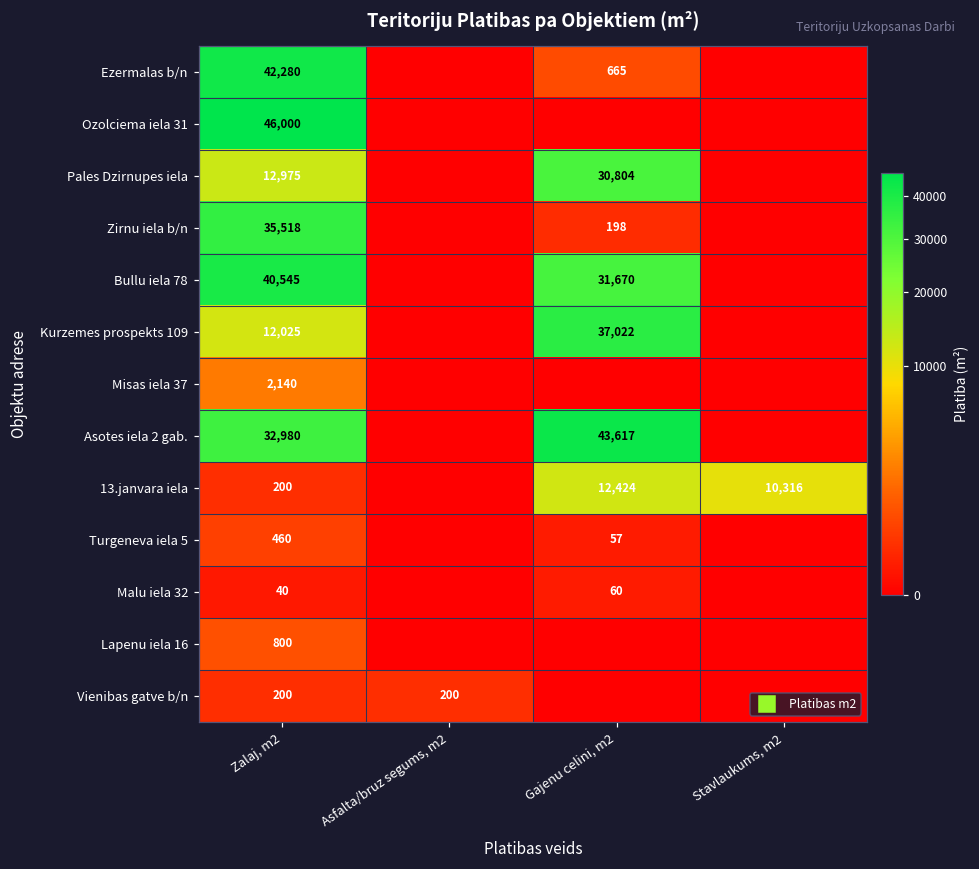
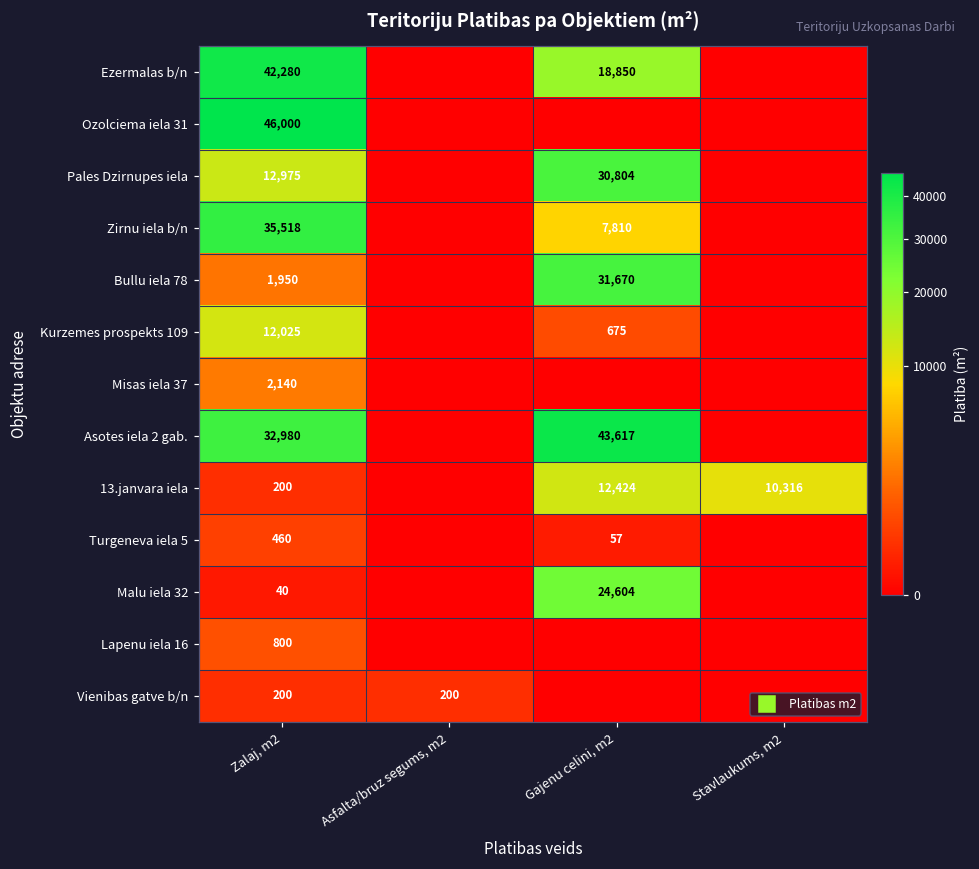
  {
    "Ezermalas b/n": {
      "Zalaj, m2": "42,280",
-     "Gajenu celini, m2": "665"
+     "Gajenu celini, m2": "18,850"
    },
    "Ozolciema iela 31": {
      "Zalaj, m2": "46,000"
    },
    "Pales Dzirnupes iela": {
      "Zalaj, m2": "12,975",
      "Gajenu celini, m2": "30,804"
    },
    "Zirnu iela b/n": {
      "Zalaj, m2": "35,518",
-     "Gajenu celini, m2": "198"
+     "Gajenu celini, m2": "7,810"
    },
    "Bullu iela 78": {
-     "Zalaj, m2": "40,545",
+     "Zalaj, m2": "1,950",
      "Gajenu celini, m2": "31,670"
    },
    "Kurzemes prospekts 109": {
      "Zalaj, m2": "12,025",
-     "Gajenu celini, m2": "37,022"
+     "Gajenu celini, m2": "675"
    },
    "Misas iela 37": {
      "Zalaj, m2": "2,140"
    },
    "Asotes iela 2 gab.": {
      "Zalaj, m2": "32,980",
      "Gajenu celini, m2": "43,617"
    },
    "13.janvara iela": {
      "Zalaj, m2": "200",
      "Gajenu celini, m2": "12,424",
      "Stavlaukums, m2": "10,316"
    },
    "Turgeneva iela 5": {
      "Zalaj, m2": "460",
      "Gajenu celini, m2": "57"
    },
    "Malu iela 32": {
      "Zalaj, m2": "40",
-     "Gajenu celini, m2": "60"
+     "Gajenu celini, m2": "24,604"
    },
    "Lapenu iela 16": {
      "Zalaj, m2": "800"
    },
    "Vienibas gatve b/n": {
      "Zalaj, m2": "200",
      "Asfalta/bruz segums, m2": "200"
    }
  }
